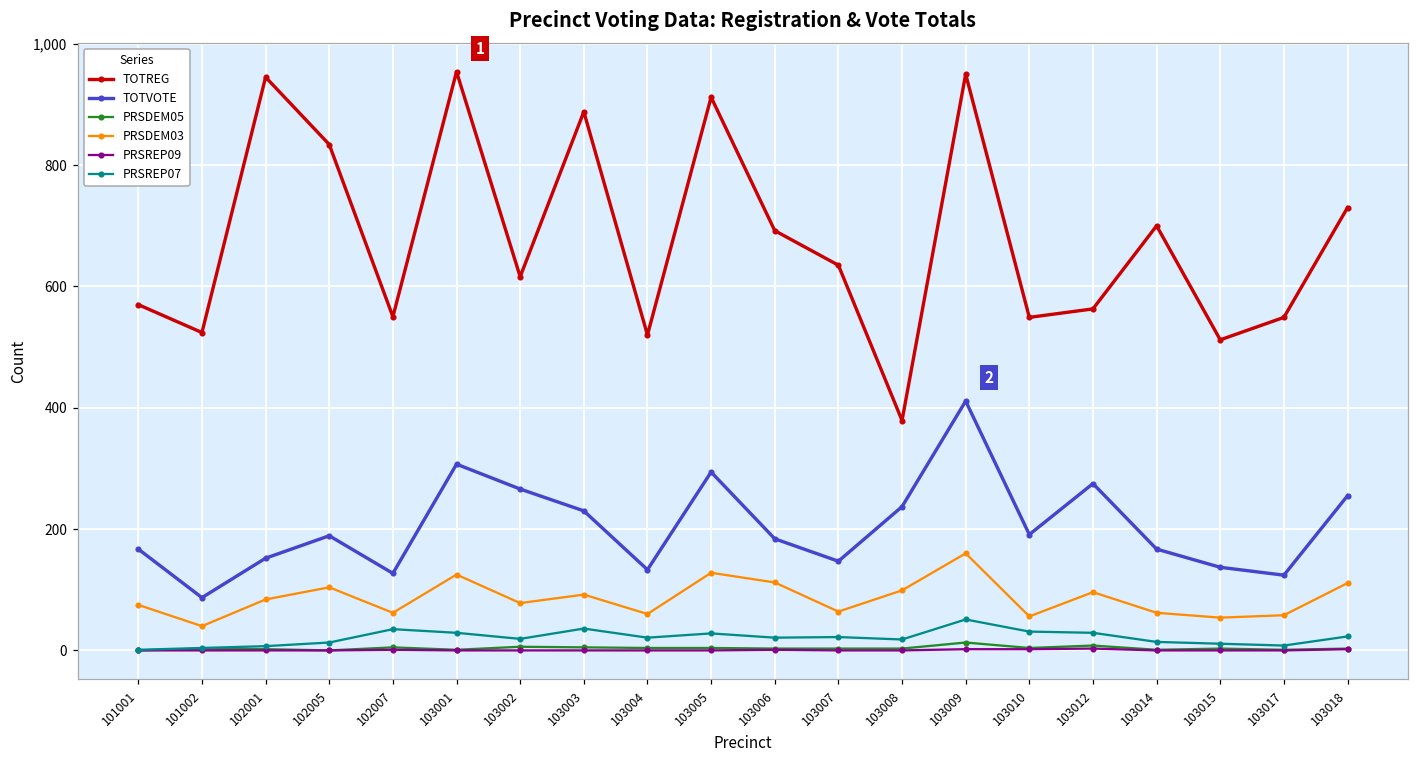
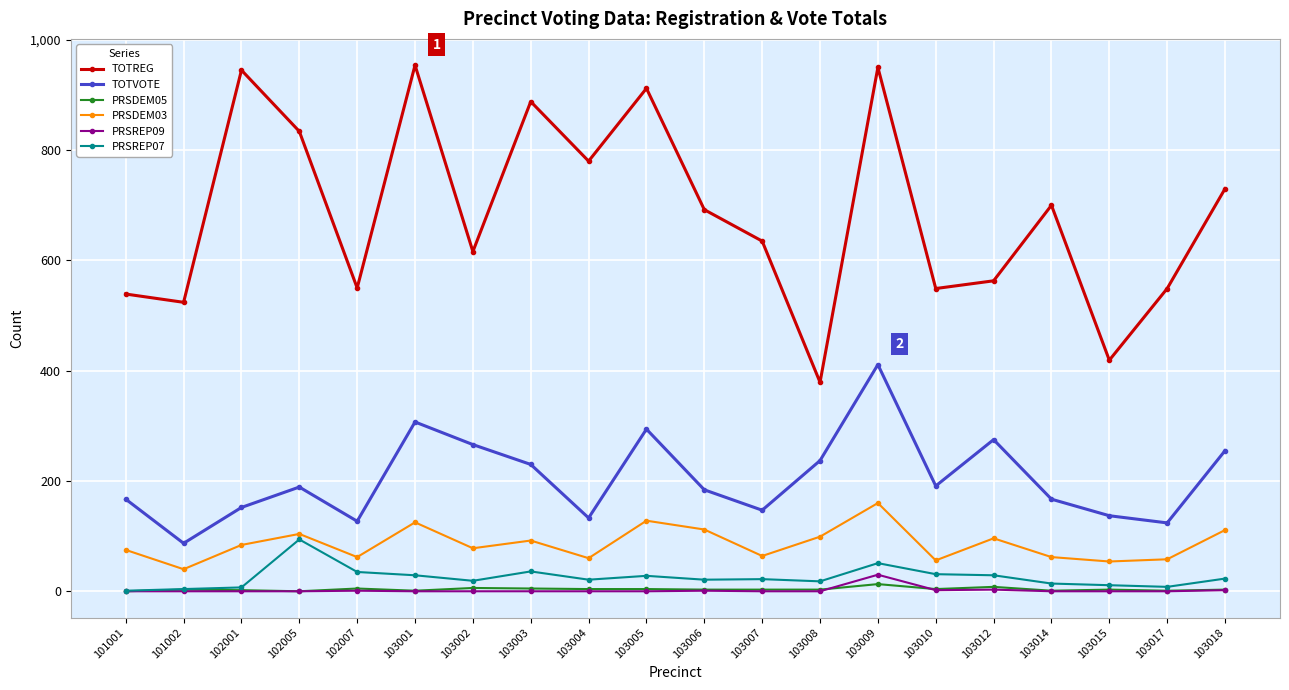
  {
    "TOTREG": {
-     "101001": 570,
+     "101001": 540,
      "101002": 520,
      "102001": 950,
      "102005": 830,
      "102007": 550,
      "103002": 620,
      "103003": 890,
-     "103004": 520,
+     "103004": 780,
      "103005": 910,
      "103006": 690,
      "103007": 640,
      "103008": 380,
      "103009": 950,
      "103010": 550,
      "103012": 560,
      "103014": 700,
-     "103015": 510,
+     "103015": 420,
      "103017": 550,
      "103018": 730
    },
    "TOTVOTE": {
      "101001": 170,
      "101002": 90,
      "102001": 150,
      "102005": 190,
      "102007": 130,
      "103001": 310,
      "103002": 270,
      "103003": 230,
      "103004": 130,
      "103005": 290,
      "103006": 180,
      "103007": 150,
      "103008": 240,
      "103010": 190,
      "103012": 280,
      "103014": 170,
      "103015": 140,
      "103017": 120,
      "103018": 260
    },
    "PRSDEM05": {
      "103002": 10,
      "103003": 10,
      "103009": 10,
      "103012": 10
    },
    "PRSDEM03": {
      "101001": 80,
      "101002": 40,
      "102001": 80,
      "102005": 100,
      "102007": 60,
      "103001": 130,
      "103002": 80,
      "103003": 90,
      "103004": 60,
      "103005": 130,
      "103006": 110,
      "103007": 60,
      "103008": 100,
      "103009": 160,
      "103010": 60,
      "103012": 100,
      "103014": 60,
      "103015": 50,
      "103017": 60,
      "103018": 110
    },
    "PRSREP09": {
      "103002": 0,
      "103003": 0,
-     "103009": 0,
+     "103009": 30,
      "103012": 0
    },
    "PRSREP07": {
      "102001": 10,
-     "102005": 10,
+     "102005": 90,
      "102007": 40,
      "103001": 30,
      "103002": 20,
      "103003": 40,
      "103004": 20,
      "103005": 30,
      "103006": 20,
      "103007": 20,
      "103008": 20,
      "103009": 50,
      "103010": 30,
      "103012": 30,
      "103014": 10,
      "103015": 10,
      "103017": 10,
      "103018": 20
    }
  }
